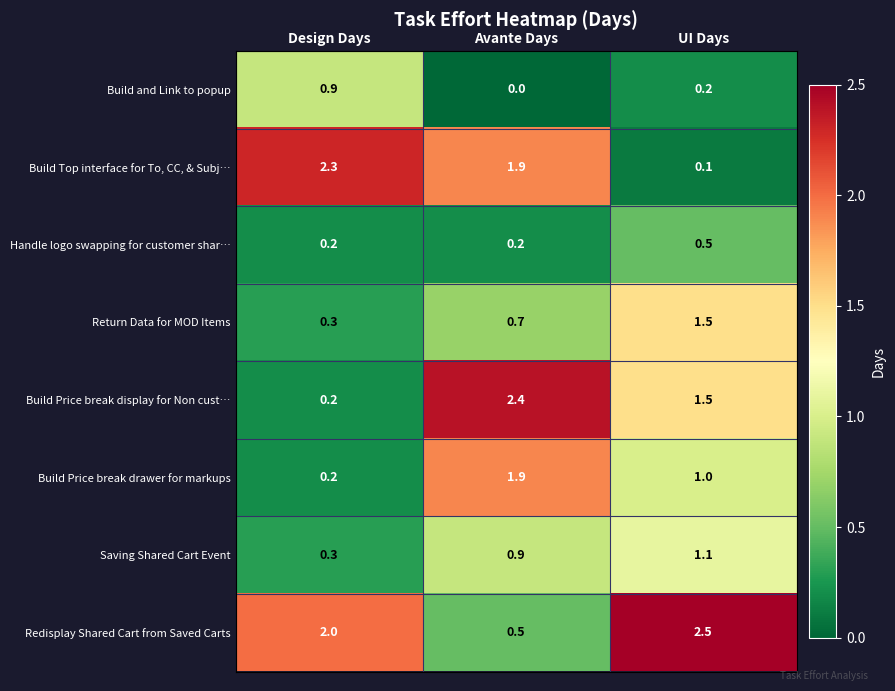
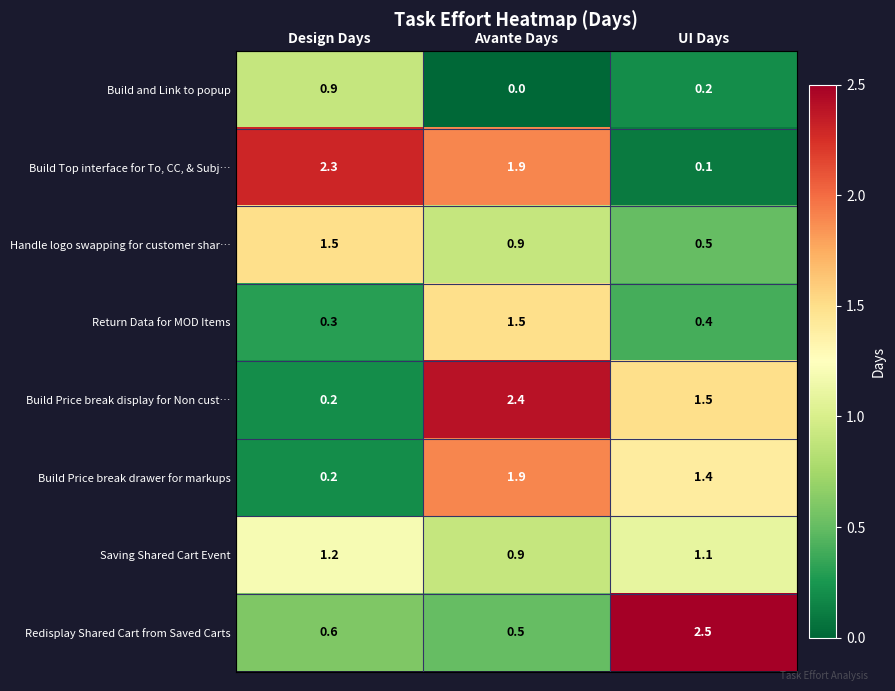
  {
    "Build and Link to popup": {
      "Design Days": 0.9,
      "Avante Days": 0.0,
      "UI Days": 0.2
    },
    "Build Top interface for To, CC, & Subj…": {
      "Design Days": 2.3,
      "Avante Days": 1.9,
      "UI Days": 0.1
    },
    "Handle logo swapping for customer shar…": {
-     "Design Days": 0.2,
-     "Avante Days": 0.2,
+     "Design Days": 1.5,
+     "Avante Days": 0.9,
      "UI Days": 0.5
    },
    "Return Data for MOD Items": {
      "Design Days": 0.3,
-     "Avante Days": 0.7,
-     "UI Days": 1.5
+     "Avante Days": 1.5,
+     "UI Days": 0.4
    },
    "Build Price break display for Non cust…": {
      "Design Days": 0.2,
      "Avante Days": 2.4,
      "UI Days": 1.5
    },
    "Build Price break drawer for markups": {
      "Design Days": 0.2,
      "Avante Days": 1.9,
-     "UI Days": 1.0
+     "UI Days": 1.4
    },
    "Saving Shared Cart Event": {
-     "Design Days": 0.3,
+     "Design Days": 1.2,
      "Avante Days": 0.9,
      "UI Days": 1.1
    },
    "Redisplay Shared Cart from Saved Carts": {
-     "Design Days": 2.0,
+     "Design Days": 0.6,
      "Avante Days": 0.5,
      "UI Days": 2.5
    }
  }
